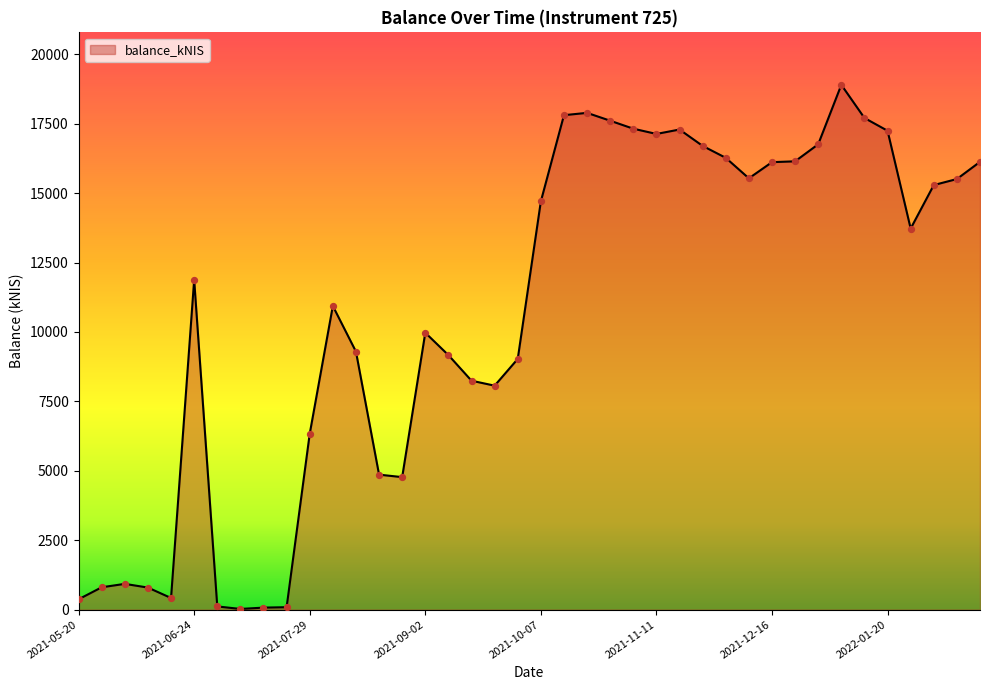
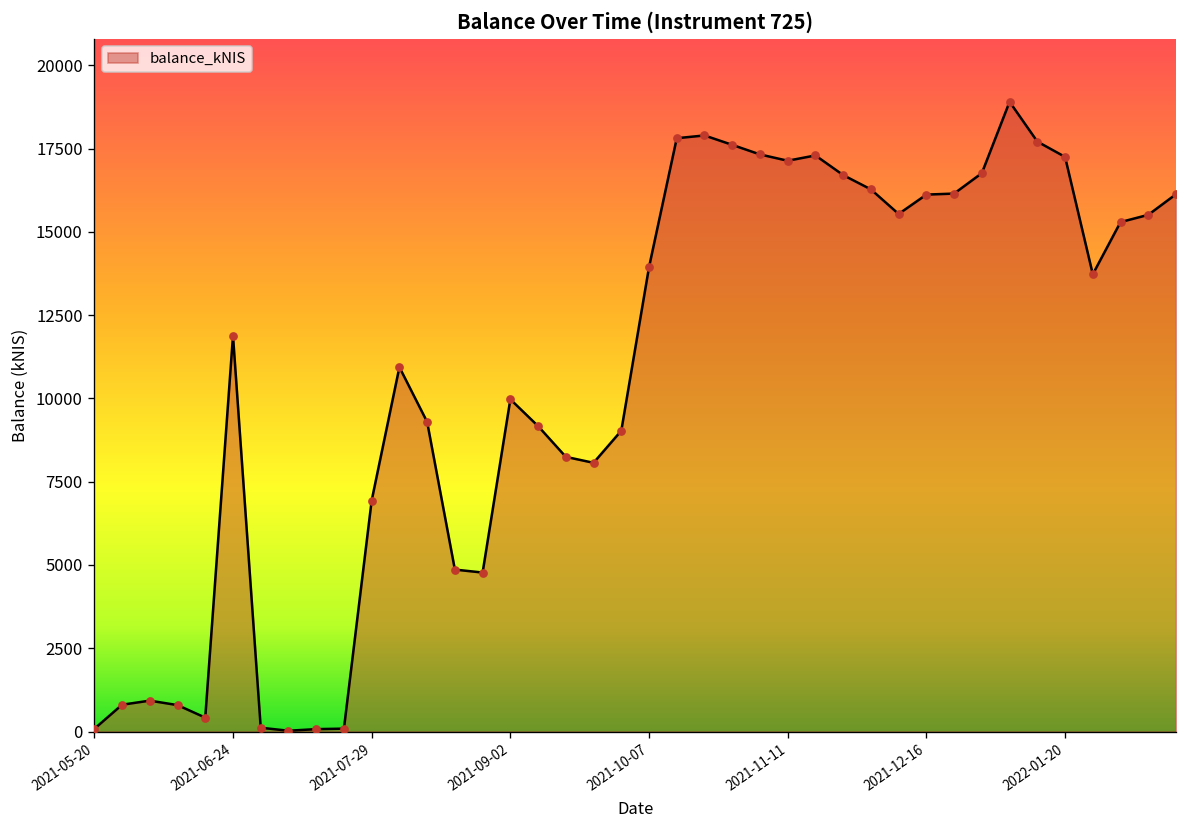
  {
-   "2021-05-20": 400,
+   "2021-05-20": 100,
    "2021-06-24": 11900,
-   "2021-07-29": 6300,
+   "2021-07-29": 6900,
    "2021-09-02": 10000,
-   "2021-10-07": 14700,
+   "2021-10-07": 13900,
    "2021-11-11": 17100,
    "2021-12-16": 16100,
    "2022-01-20": 17200
  }
